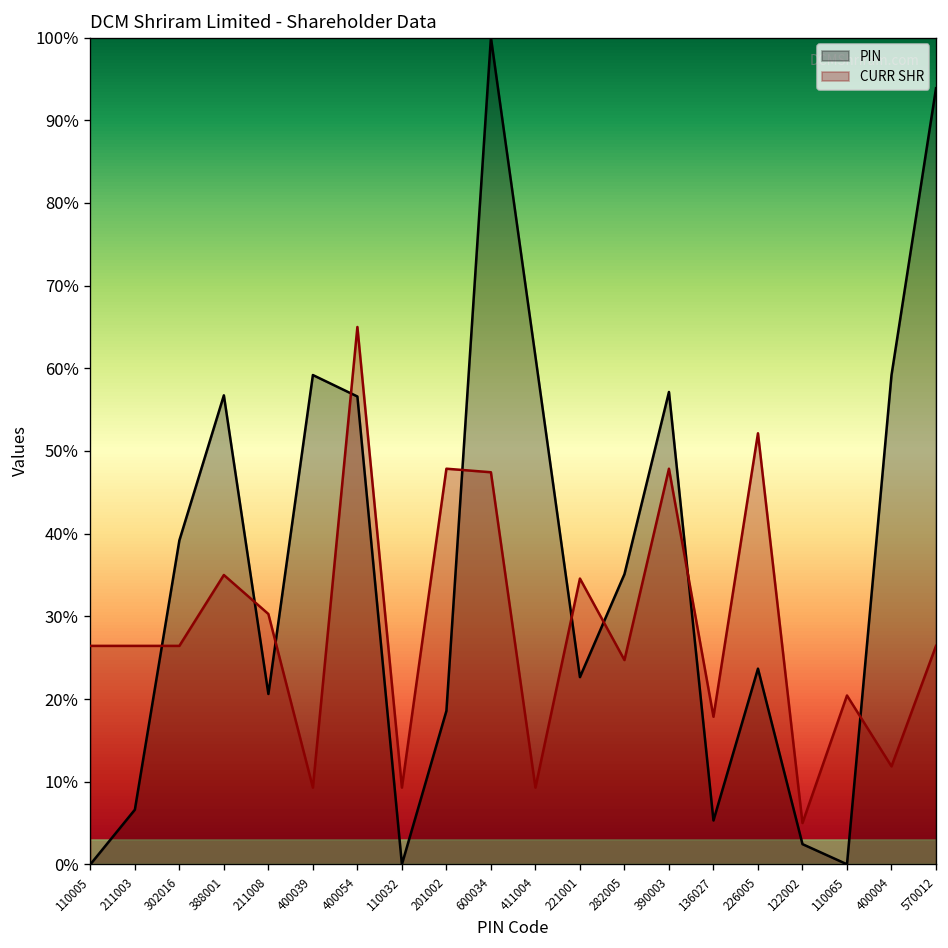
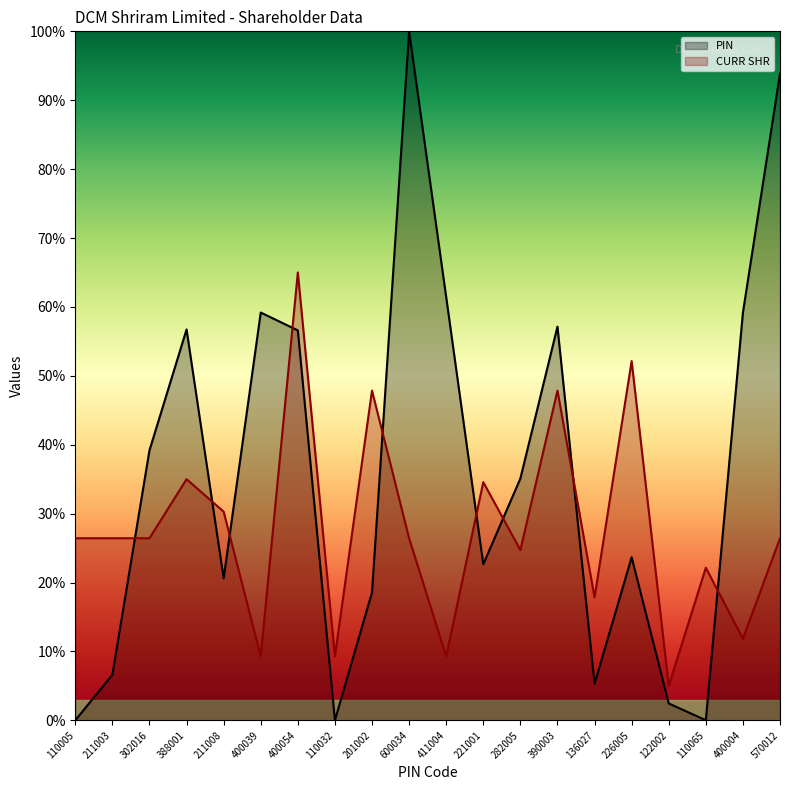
  {
    "PIN": {
      "211003": "7%",
      "302016": "39%",
      "388001": "57%",
      "211008": "21%",
      "400039": "59%",
      "400054": "57%",
      "201002": "19%",
      "600034": "100%",
      "411004": "61%",
      "221001": "23%",
      "282005": "35%",
      "390003": "57%",
      "136027": "5%",
      "226005": "24%",
      "400004": "59%",
      "570012": "94%"
    },
    "CURR SHR": {
      "110005": "26%",
      "211003": "26%",
      "302016": "26%",
      "388001": "35%",
      "211008": "30%",
      "400039": "9%",
      "400054": "65%",
      "110032": "9%",
      "201002": "48%",
-     "600034": "47%",
+     "600034": "26%",
      "411004": "9%",
      "221001": "35%",
      "282005": "25%",
      "390003": "48%",
      "136027": "18%",
      "226005": "52%",
      "122002": "5%",
-     "110065": "20%",
+     "110065": "22%",
      "400004": "12%",
      "570012": "26%"
    }
  }
